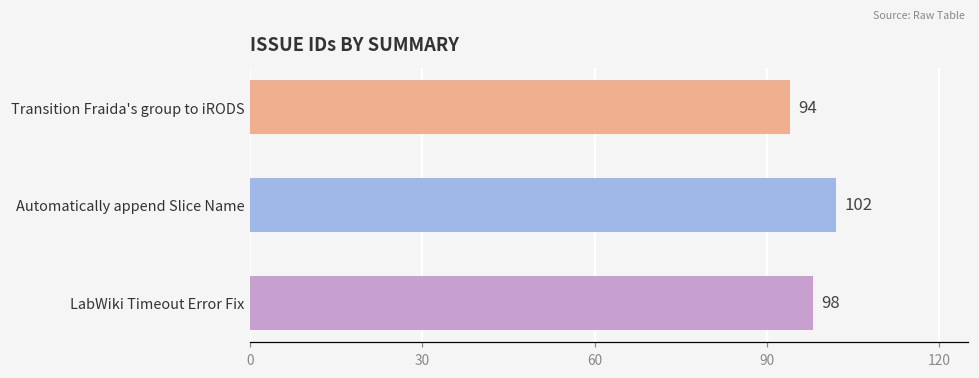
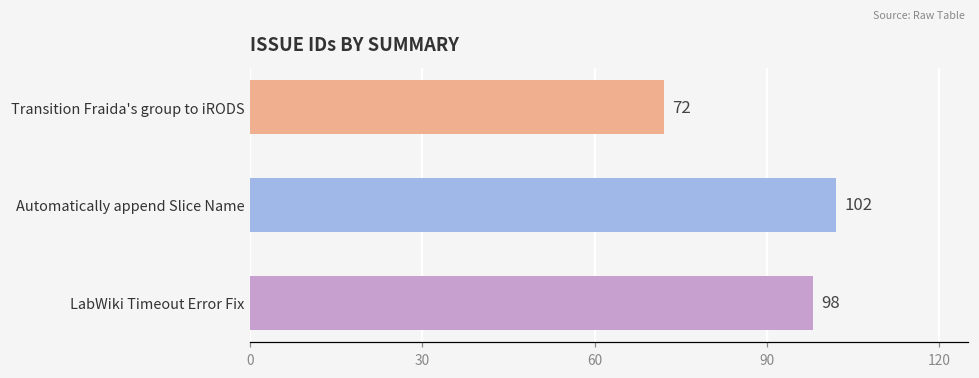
  {
-   "Transition Fraida's group to iRODS": 94,
+   "Transition Fraida's group to iRODS": 72,
    "Automatically append Slice Name": 102,
    "LabWiki Timeout Error Fix": 98
  }
